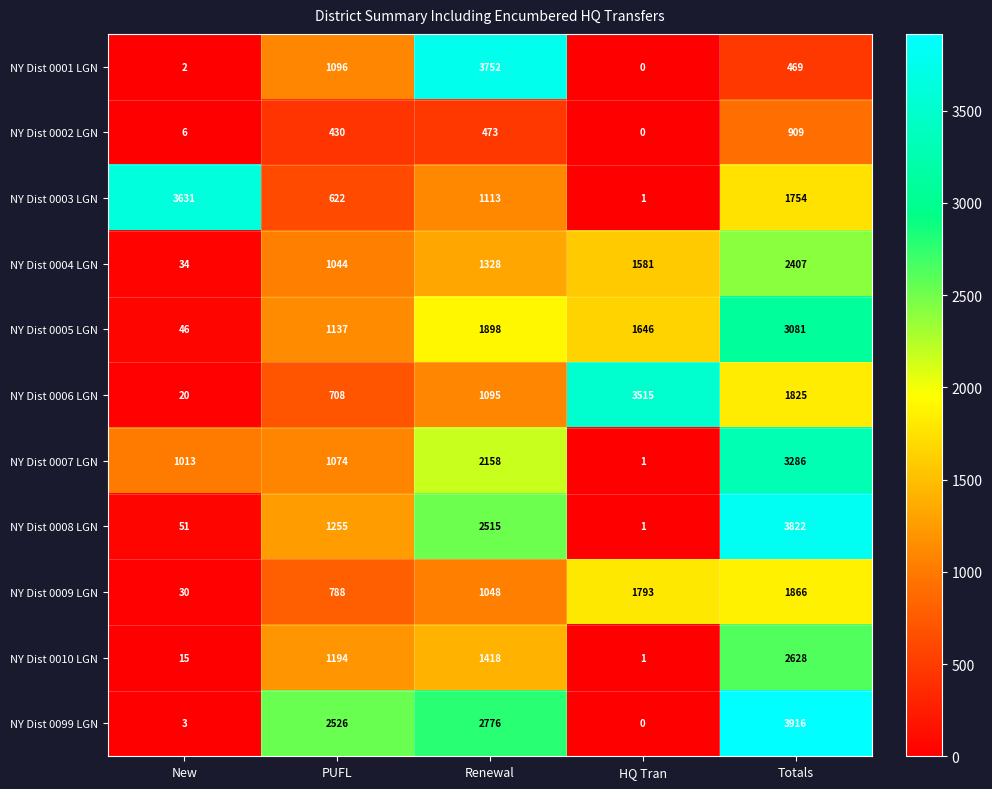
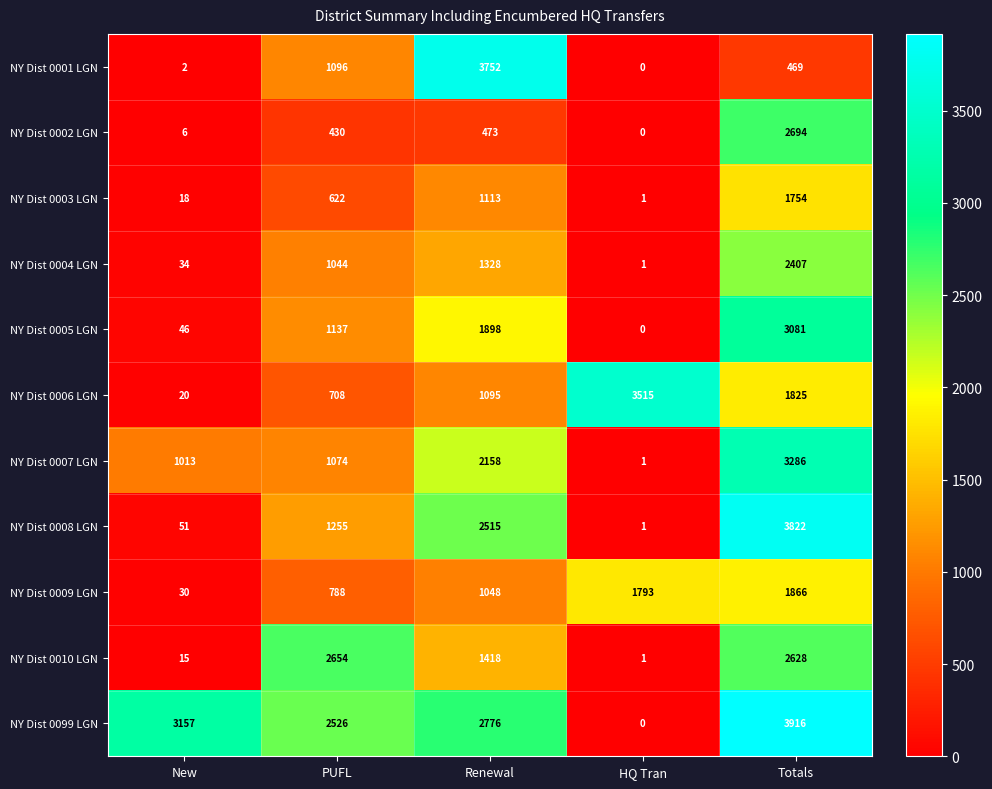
  {
    "NY Dist 0001 LGN": {
      "New": 2,
      "PUFL": 1096,
      "Renewal": 3752,
      "HQ Tran": 0,
      "Totals": 469
    },
    "NY Dist 0002 LGN": {
      "New": 6,
      "PUFL": 430,
      "Renewal": 473,
      "HQ Tran": 0,
-     "Totals": 909
+     "Totals": 2694
    },
    "NY Dist 0003 LGN": {
-     "New": 3631,
+     "New": 18,
      "PUFL": 622,
      "Renewal": 1113,
      "HQ Tran": 1,
      "Totals": 1754
    },
    "NY Dist 0004 LGN": {
      "New": 34,
      "PUFL": 1044,
      "Renewal": 1328,
-     "HQ Tran": 1581,
+     "HQ Tran": 1,
      "Totals": 2407
    },
    "NY Dist 0005 LGN": {
      "New": 46,
      "PUFL": 1137,
      "Renewal": 1898,
-     "HQ Tran": 1646,
+     "HQ Tran": 0,
      "Totals": 3081
    },
    "NY Dist 0006 LGN": {
      "New": 20,
      "PUFL": 708,
      "Renewal": 1095,
      "HQ Tran": 3515,
      "Totals": 1825
    },
    "NY Dist 0007 LGN": {
      "New": 1013,
      "PUFL": 1074,
      "Renewal": 2158,
      "HQ Tran": 1,
      "Totals": 3286
    },
    "NY Dist 0008 LGN": {
      "New": 51,
      "PUFL": 1255,
      "Renewal": 2515,
      "HQ Tran": 1,
      "Totals": 3822
    },
    "NY Dist 0009 LGN": {
      "New": 30,
      "PUFL": 788,
      "Renewal": 1048,
      "HQ Tran": 1793,
      "Totals": 1866
    },
    "NY Dist 0010 LGN": {
      "New": 15,
-     "PUFL": 1194,
+     "PUFL": 2654,
      "Renewal": 1418,
      "HQ Tran": 1,
      "Totals": 2628
    },
    "NY Dist 0099 LGN": {
-     "New": 3,
+     "New": 3157,
      "PUFL": 2526,
      "Renewal": 2776,
      "HQ Tran": 0,
      "Totals": 3916
    }
  }
